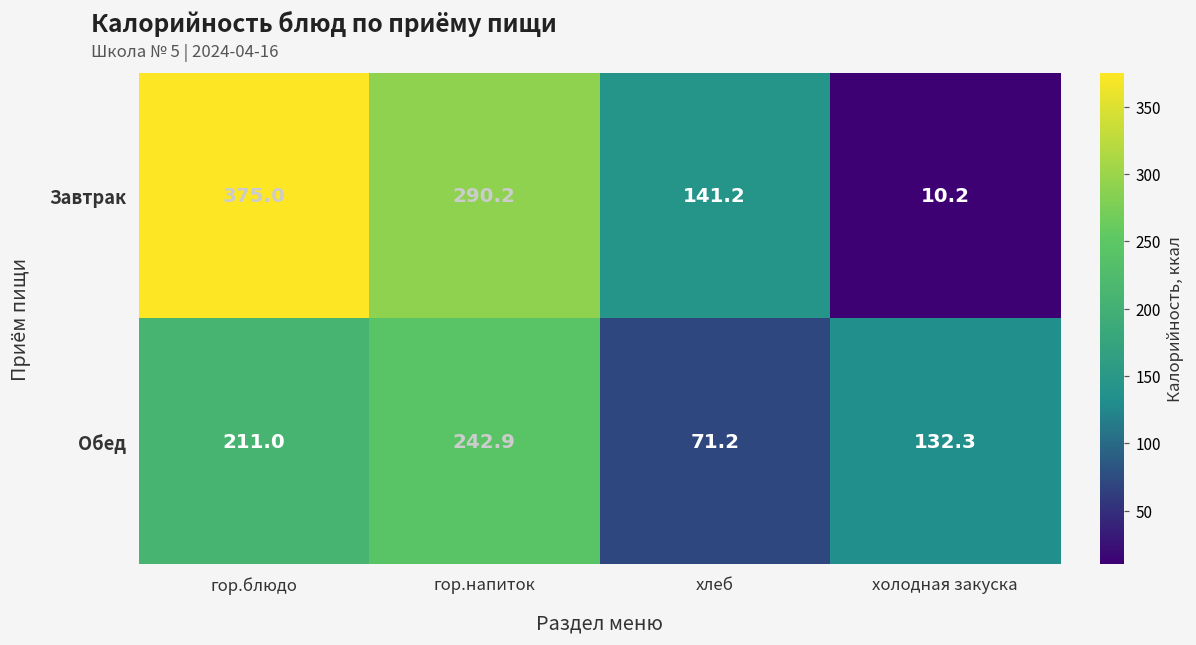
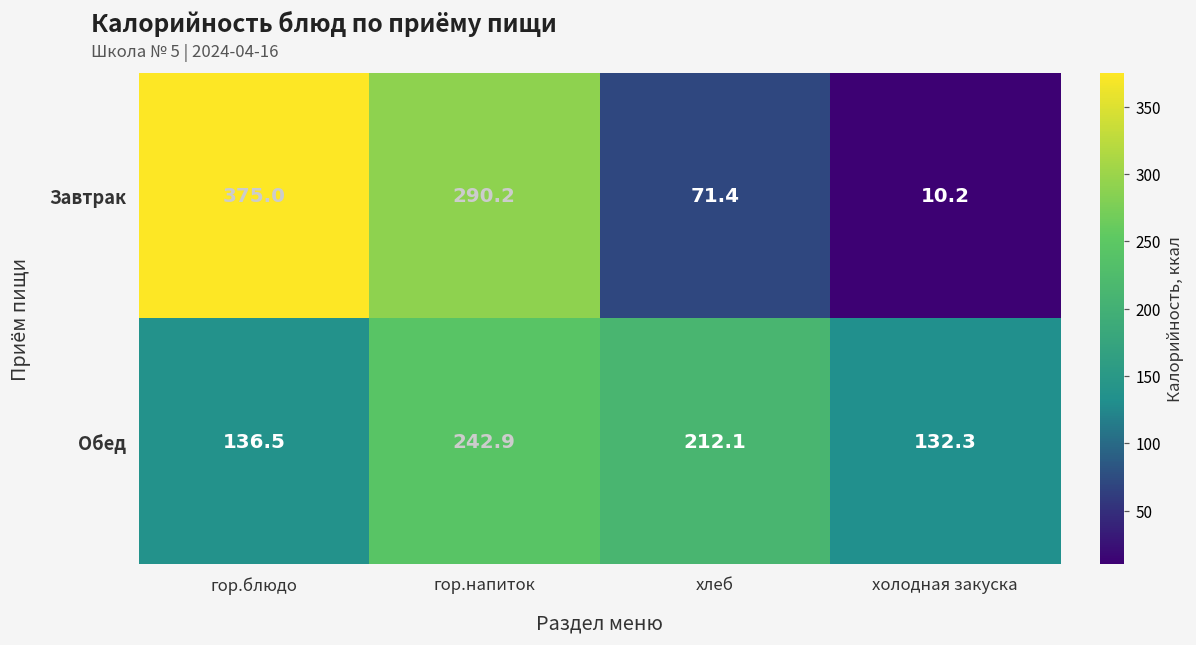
  {
    "Завтрак": {
      "гор.блюдо": 375.0,
      "гор.напиток": 290.2,
-     "хлеб": 141.2,
+     "хлеб": 71.4,
      "холодная закуска": 10.2
    },
    "Обед": {
-     "гор.блюдо": 211.0,
+     "гор.блюдо": 136.5,
      "гор.напиток": 242.9,
-     "хлеб": 71.2,
+     "хлеб": 212.1,
      "холодная закуска": 132.3
    }
  }
